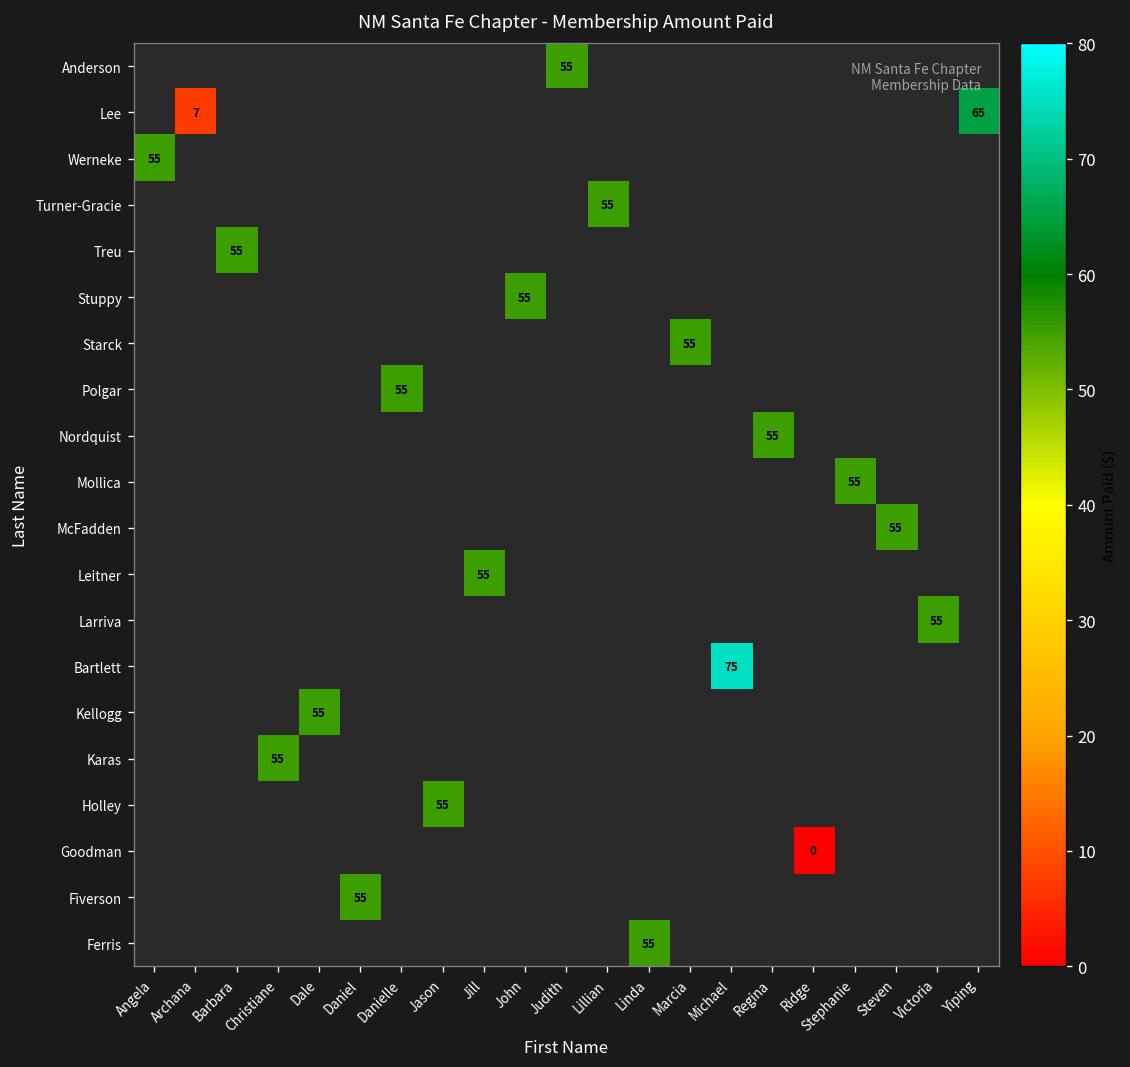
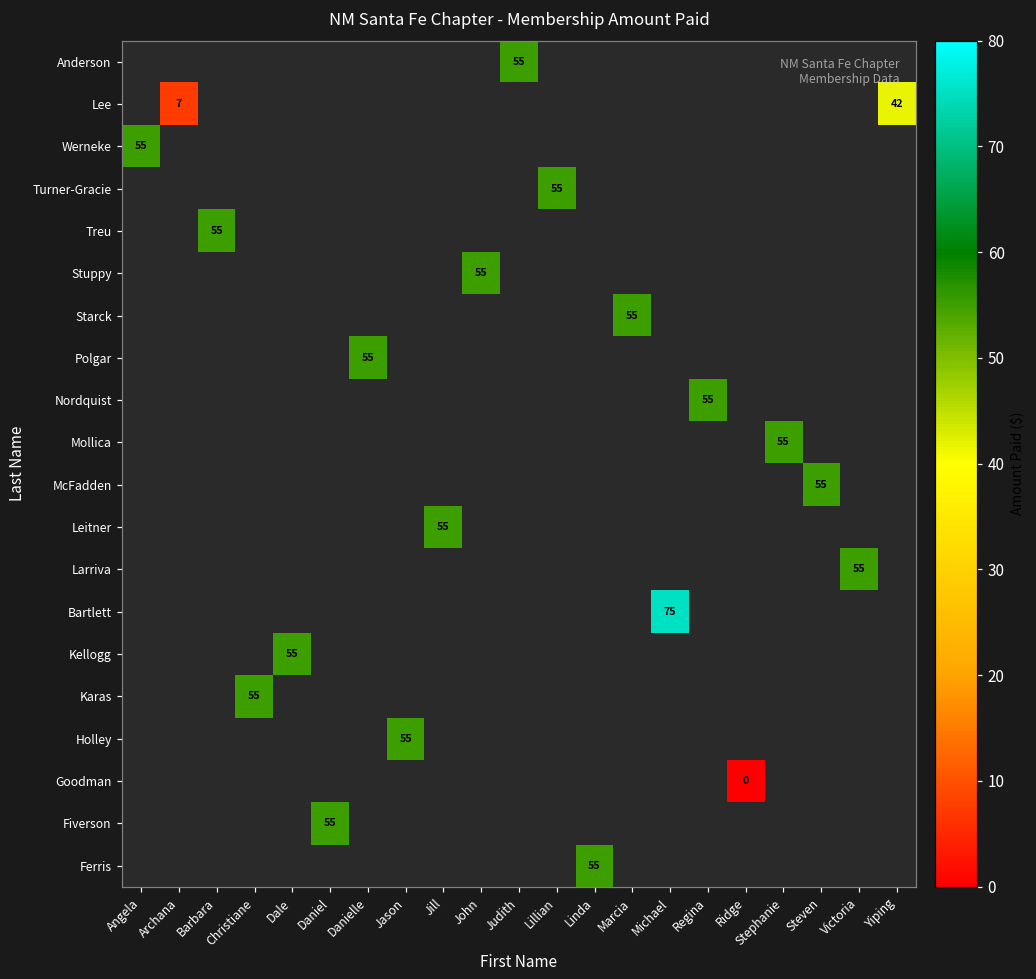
  {
    "Anderson": {
      "Judith": 55
    },
    "Lee": {
      "Archana": 7,
-     "Yiping": 65
+     "Yiping": 42
    },
    "Werneke": {
      "Angela": 55
    },
    "Turner-Gracie": {
      "Lillian": 55
    },
    "Treu": {
      "Barbara": 55
    },
    "Stuppy": {
      "John": 55
    },
    "Starck": {
      "Marcia": 55
    },
    "Polgar": {
      "Danielle": 55
    },
    "Nordquist": {
      "Regina": 55
    },
    "Mollica": {
      "Stephanie": 55
    },
    "McFadden": {
      "Steven": 55
    },
    "Leitner": {
      "Jill": 55
    },
    "Larriva": {
      "Victoria": 55
    },
    "Bartlett": {
      "Michael": 75
    },
    "Kellogg": {
      "Dale": 55
    },
    "Karas": {
      "Christiane": 55
    },
    "Holley": {
      "Jason": 55
    },
    "Goodman": {
      "Ridge": 0
    },
    "Fiverson": {
      "Daniel": 55
    },
    "Ferris": {
      "Linda": 55
    }
  }
